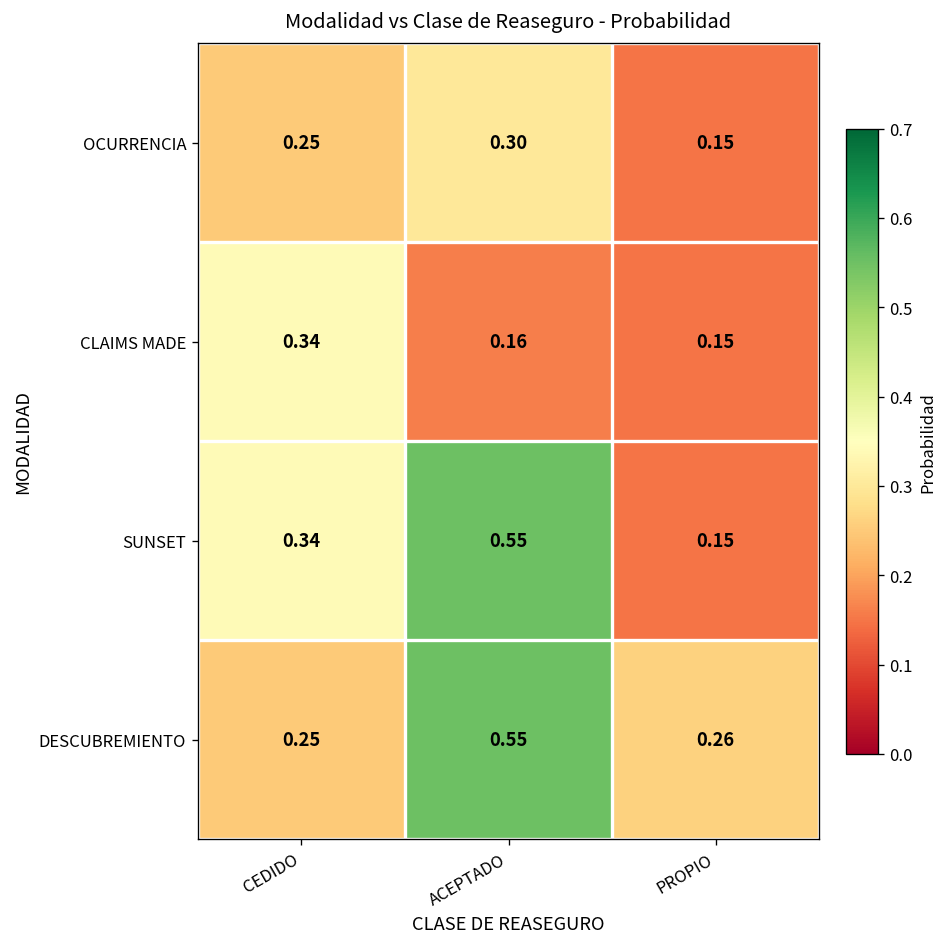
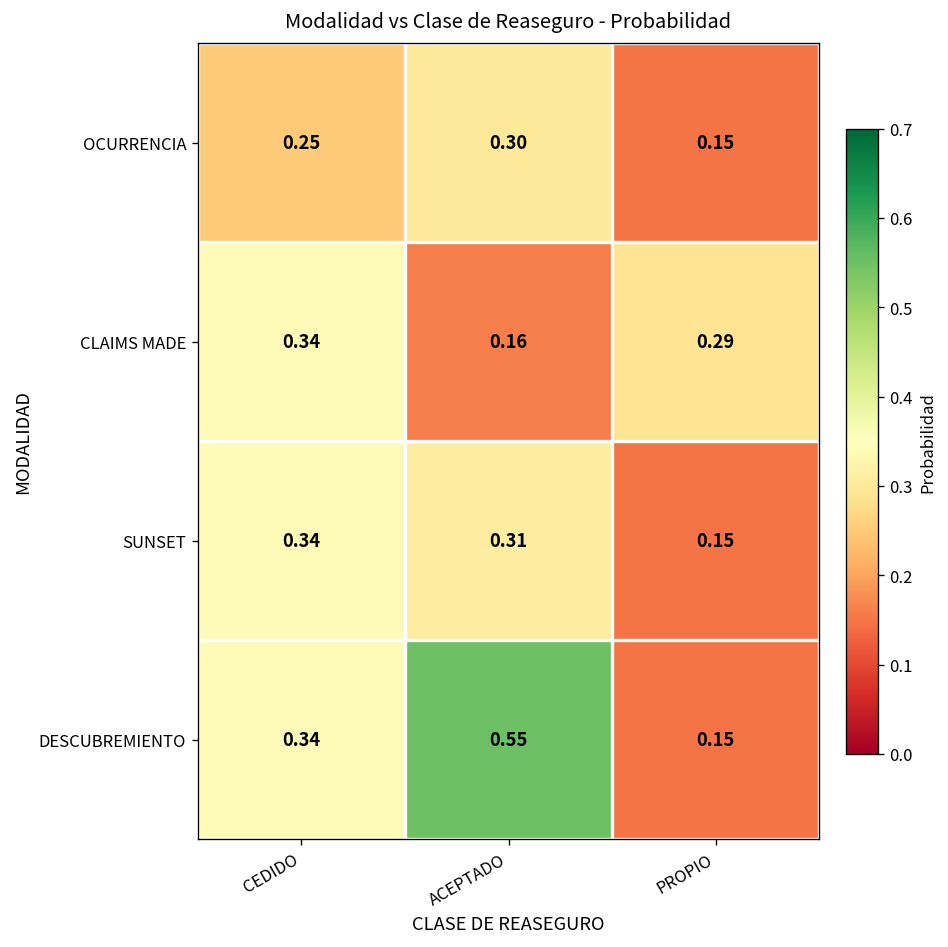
  {
    "OCURRENCIA": {
      "CEDIDO": 0.25,
      "ACEPTADO": 0.30,
      "PROPIO": 0.15
    },
    "CLAIMS MADE": {
      "CEDIDO": 0.34,
      "ACEPTADO": 0.16,
-     "PROPIO": 0.15
+     "PROPIO": 0.29
    },
    "SUNSET": {
      "CEDIDO": 0.34,
-     "ACEPTADO": 0.55,
+     "ACEPTADO": 0.31,
      "PROPIO": 0.15
    },
    "DESCUBREMIENTO": {
-     "CEDIDO": 0.25,
+     "CEDIDO": 0.34,
      "ACEPTADO": 0.55,
-     "PROPIO": 0.26
+     "PROPIO": 0.15
    }
  }
